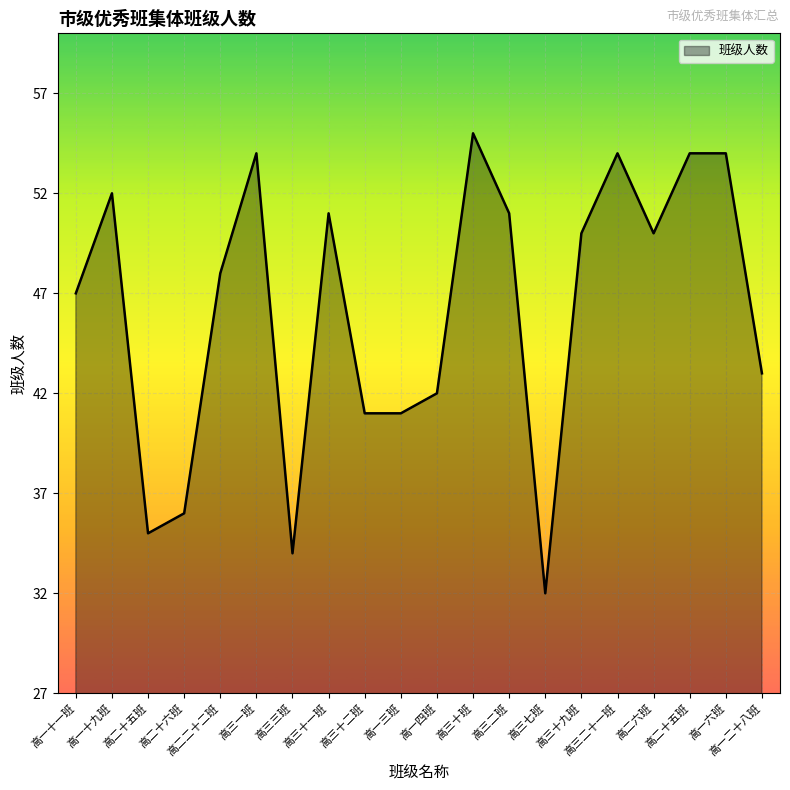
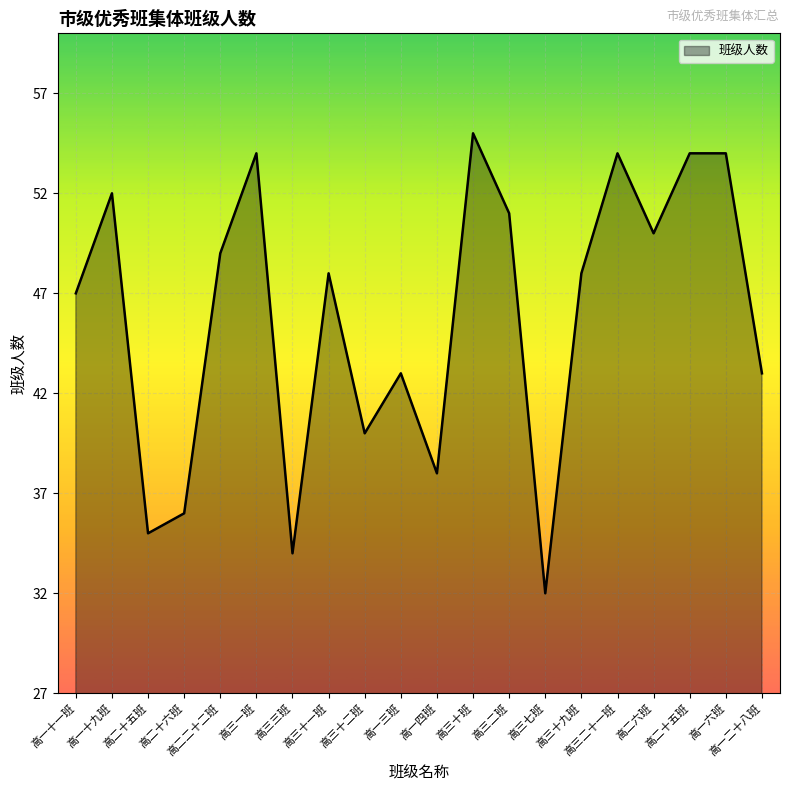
  {
    "高一十一班": 47,
    "高一十九班": 52,
    "高二十六班": 36,
-   "高二二十二班": 48,
+   "高二二十二班": 49,
    "高三一班": 54,
    "高三三班": 34,
-   "高三十一班": 51,
-   "高三十二班": 41,
-   "高一三班": 41,
-   "高一四班": 42,
+   "高三十一班": 48,
+   "高三十二班": 40,
+   "高一三班": 43,
+   "高一四班": 38,
    "高三十班": 55,
    "高三二班": 51,
    "高三七班": 32,
-   "高三十九班": 50,
+   "高三十九班": 48,
    "高三二十一班": 54,
    "高二六班": 50,
    "高一六班": 54,
    "高一二十八班": 43
  }
